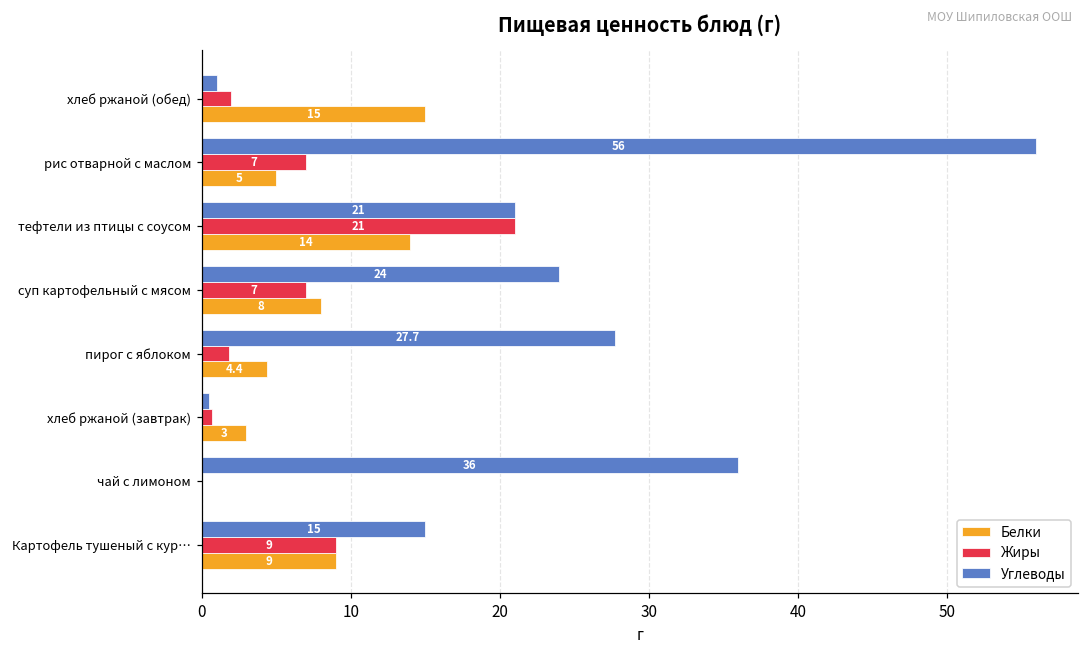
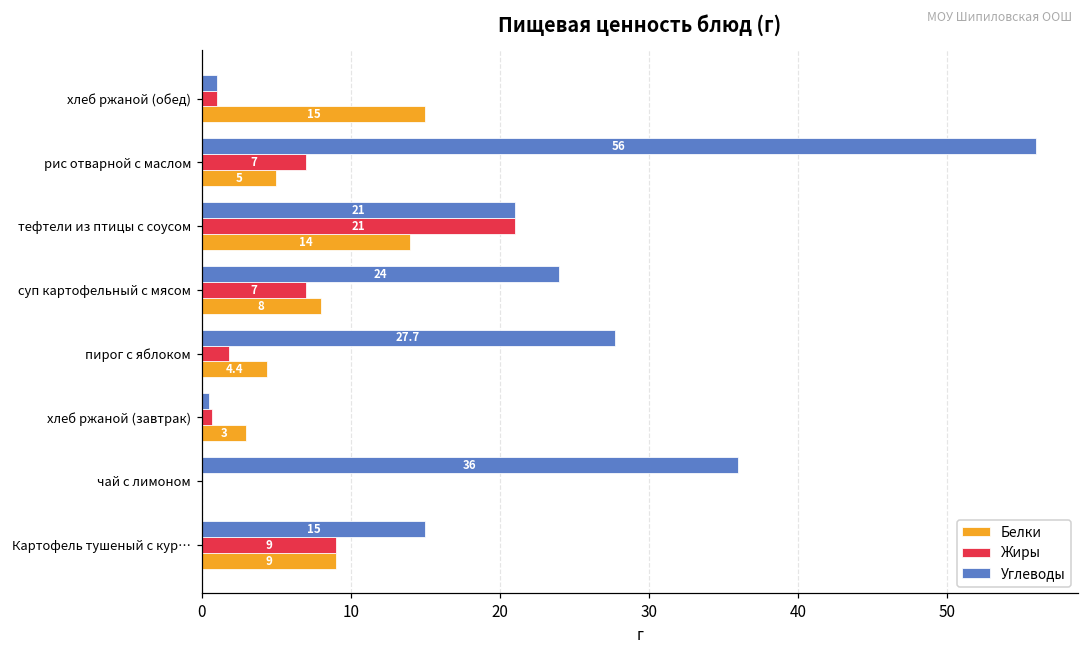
  {
    "Белки": {
      "хлеб ржаной (обед)": 15,
      "рис отварной с маслом": 5,
      "тефтели из птицы с соусом": 14,
      "суп картофельный с мясом": 8,
      "пирог с яблоком": 4.4,
      "хлеб ржаной (завтрак)": 3,
      "Картофель тушеный с кур…": 9
    },
    "Жиры": {
-     "хлеб ржаной (обед)": 2,
+     "хлеб ржаной (обед)": 1,
      "пирог с яблоком": 1.8,
      "хлеб ржаной (завтрак)": 0.7,
      "чай с лимоном": 0
    },
    "Углеводы": {
      "рис отварной с маслом": 56,
      "тефтели из птицы с соусом": 21,
      "суп картофельный с мясом": 24,
      "пирог с яблоком": 27.7,
      "чай с лимоном": 36,
      "Картофель тушеный с кур…": 15
    }
  }
